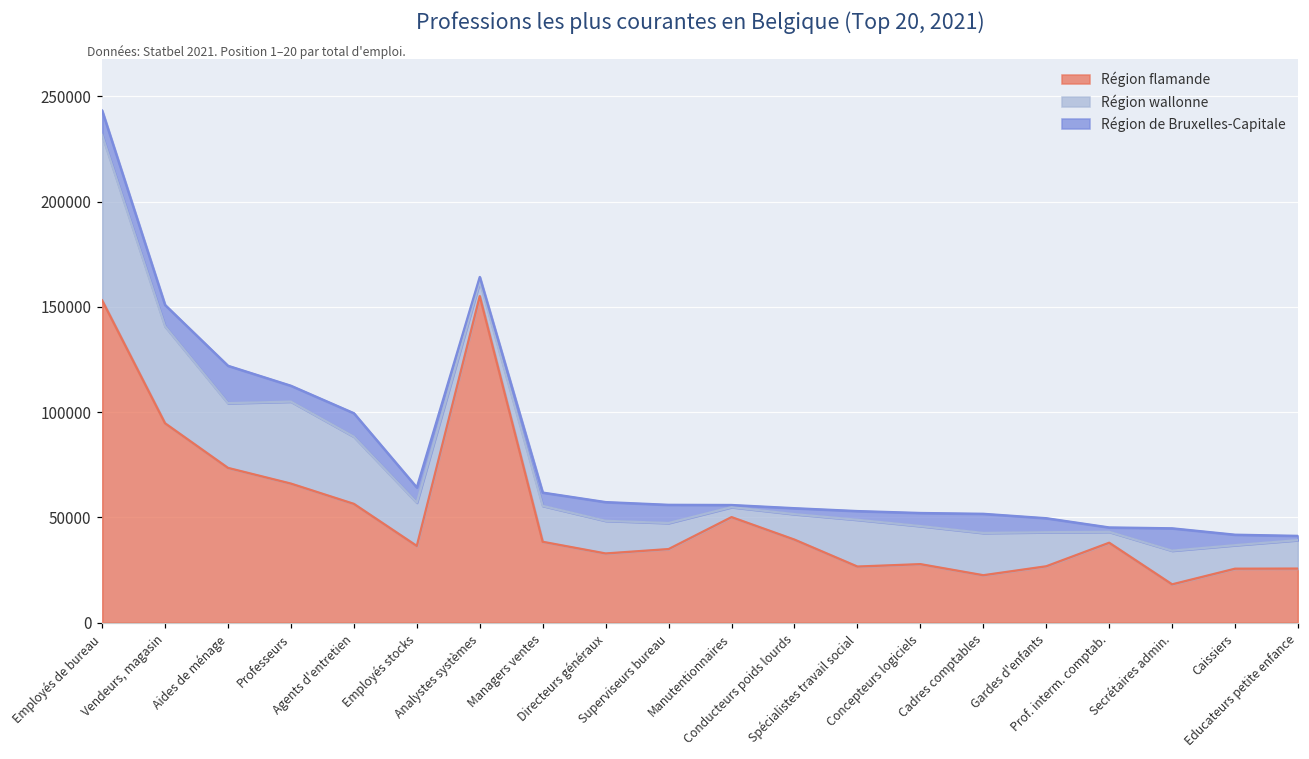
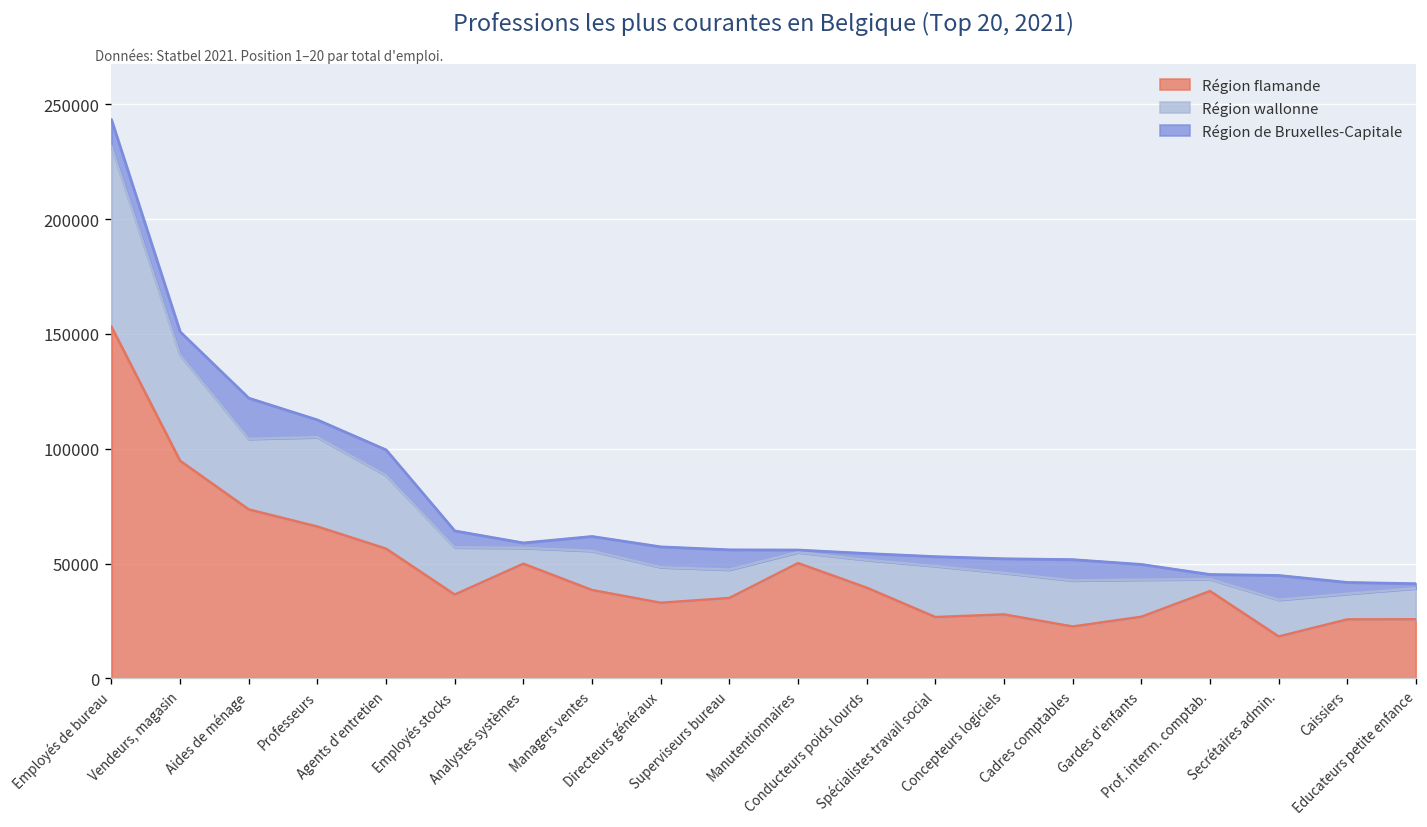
  {
    "Région flamande": {
      "Employés de bureau": 153000,
      "Vendeurs, magasin": 95000,
      "Aides de ménage": 74000,
      "Professeurs": 66000,
      "Agents d'entretien": 56000,
      "Employés stocks": 36000,
-     "Analystes systèmes": 155000,
+     "Analystes systèmes": 50000,
      "Managers ventes": 38000,
      "Directeurs généraux": 33000,
      "Superviseurs bureau": 35000,
      "Manutentionnaires": 50000,
      "Conducteurs poids lourds": 39000,
      "Spécialistes travail social": 27000,
      "Concepteurs logiciels": 28000,
      "Cadres comptables": 23000,
      "Gardes d'enfants": 27000,
      "Prof. interm. comptab.": 38000,
      "Secrétaires admin.": 18000,
      "Caissiers": 26000,
      "Educateurs petite enfance": 26000
    },
    "Région wallonne": {
      "Employés de bureau": 79000,
      "Vendeurs, magasin": 46000,
      "Aides de ménage": 31000,
      "Professeurs": 39000,
      "Agents d'entretien": 32000,
      "Employés stocks": 21000,
      "Analystes systèmes": 7000,
      "Managers ventes": 17000,
      "Directeurs généraux": 16000,
      "Superviseurs bureau": 12000,
      "Conducteurs poids lourds": 12000,
      "Spécialistes travail social": 22000,
      "Concepteurs logiciels": 18000,
      "Cadres comptables": 20000,
      "Gardes d'enfants": 16000,
      "Prof. interm. comptab.": 5000,
      "Secrétaires admin.": 16000,
      "Caissiers": 11000,
      "Educateurs petite enfance": 14000
    },
    "Région de Bruxelles-Capitale": {
      "Employés de bureau": 12000,
      "Vendeurs, magasin": 10000,
      "Aides de ménage": 18000,
      "Professeurs": 8000,
      "Agents d'entretien": 11000,
      "Employés stocks": 7000,
      "Analystes systèmes": 2000,
      "Managers ventes": 6000,
      "Directeurs généraux": 9000,
      "Superviseurs bureau": 9000,
      "Conducteurs poids lourds": 3000,
      "Spécialistes travail social": 4000,
      "Concepteurs logiciels": 6000,
      "Cadres comptables": 9000,
      "Gardes d'enfants": 7000,
      "Prof. interm. comptab.": 2000,
      "Secrétaires admin.": 11000,
      "Caissiers": 5000,
      "Educateurs petite enfance": 2000
    }
  }
